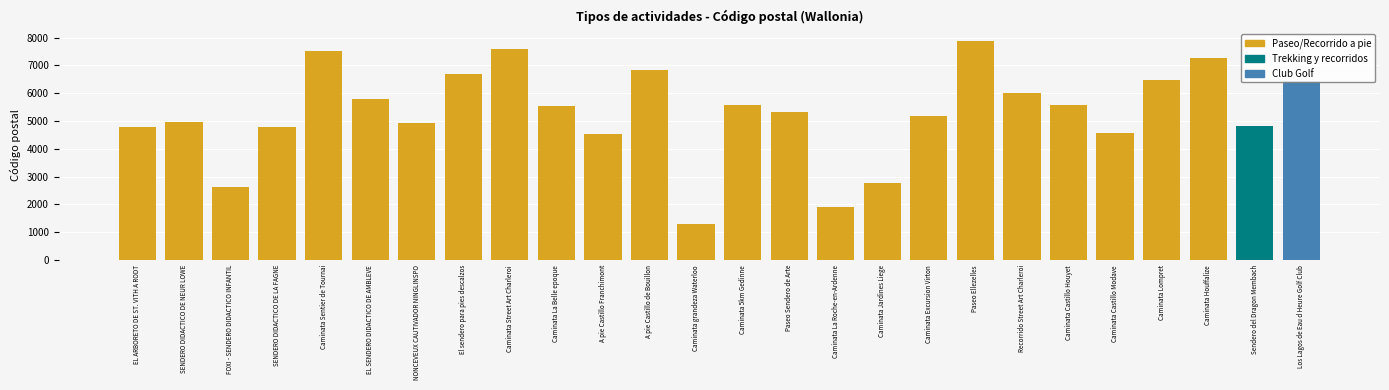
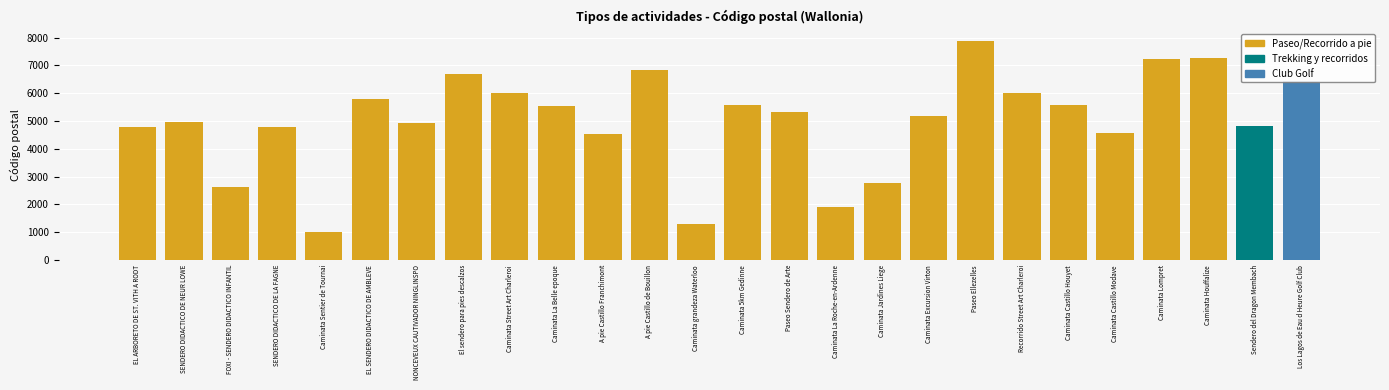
  {
    "Paseo/Recorrido a pie": {
      "EL ARBORETO DE ST. VITH A RODT": 4800,
      "SENDERO DIDACTICO DE NEUR LOWE": 5000,
      "FOXI - SENDERO DIDACTICO INFANTIL": 2600,
      "SENDERO DIDACTICO DE LA FAGNE": 4800,
-     "Caminata Sentier de Tournai": 7500,
+     "Caminata Sentier de Tournai": 1000,
      "EL SENDERO DIDACTICO DE AMBLEVE": 5800,
      "NONCEVEUX CAUTIVADOR NINGLINSPO": 4900,
      "El sendero para pies descalzos": 6700,
-     "Caminata Street Art Charleroi": 7600,
+     "Caminata Street Art Charleroi": 6000,
      "Caminata La Belle epoque": 5500,
      "A pie Castillo Franchimont": 4500,
      "A pie Castillo de Bouillon": 6800,
      "Caminata grandeza Waterloo": 1300,
      "Caminata 5km Gedinne": 5600,
      "Paseo Sendero de Arte": 5300,
      "Caminata La Roche-en-Ardenne": 1900,
      "Caminata Jardines Liege": 2800,
      "Caminata Excursion Virton": 5200,
      "Paseo Ellezelles": 7900,
      "Recorrido Street Art Charleroi": 6000,
      "Caminata Castillo Houyet": 5600,
      "Caminata Castillo Modave": 4600,
-     "Caminata Lompret": 6500,
+     "Caminata Lompret": 7200,
      "Caminata Houffalize": 7200
    },
    "Trekking y recorridos": {
      "Sendero del Dragon Membach": 4800
    }
  }
